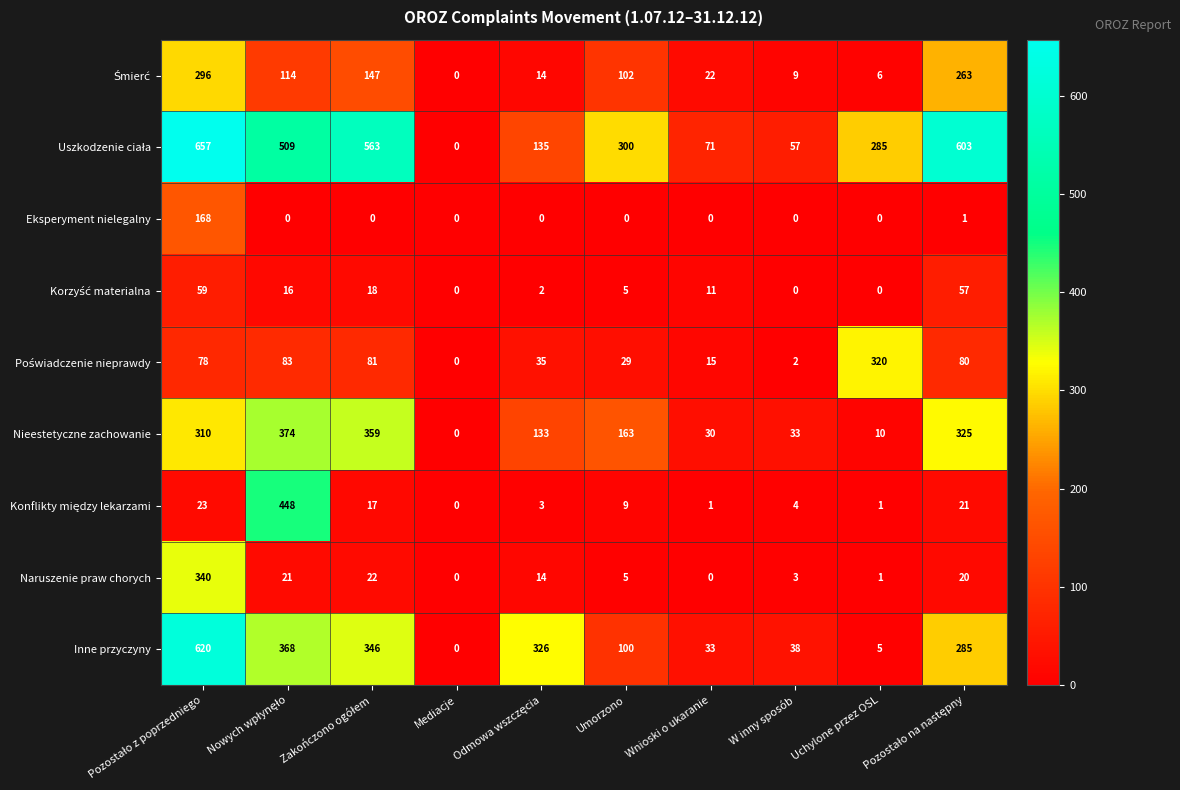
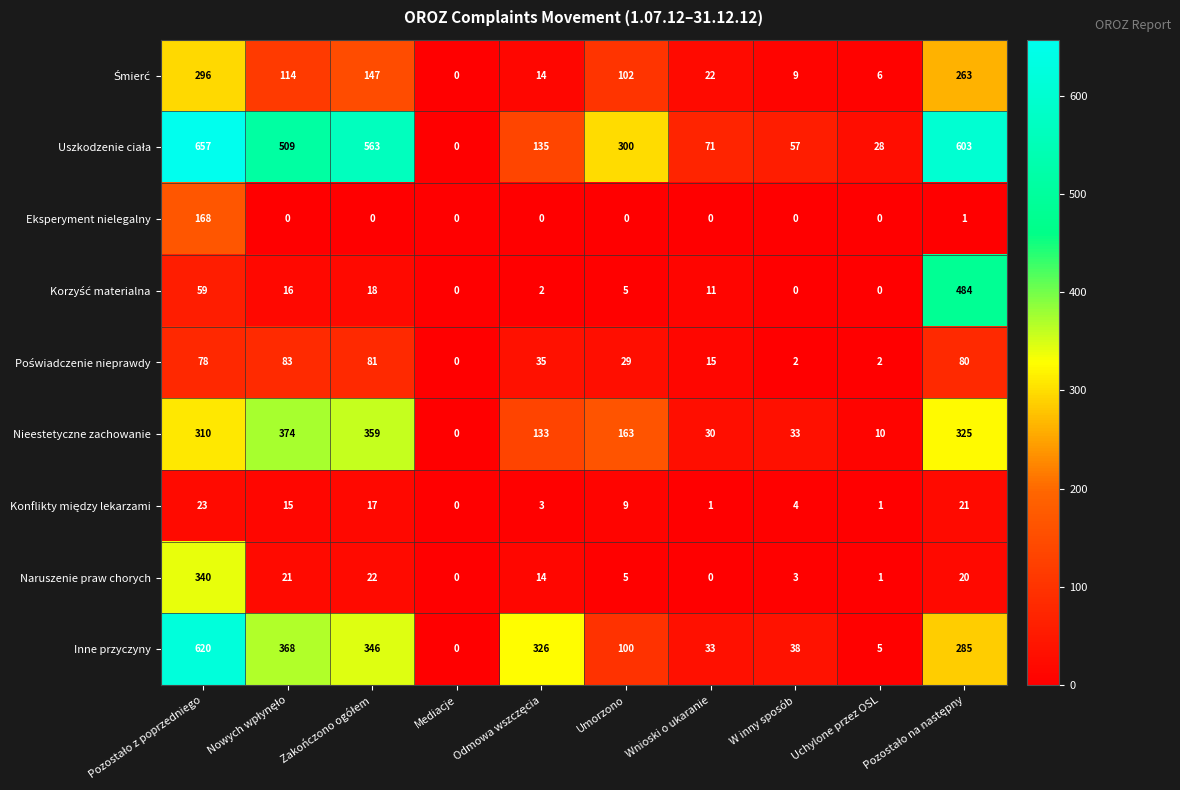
  {
    "Śmierć": {
      "Pozostało z poprzedniego": 296,
      "Nowych wpłynęło": 114,
      "Zakończono ogółem": 147,
      "Mediacje": 0,
      "Odmowa wszczęcia": 14,
      "Umorzono": 102,
      "Wnioski o ukaranie": 22,
      "W inny sposób": 9,
      "Uchylone przez OSL": 6,
      "Pozostało na następny": 263
    },
    "Uszkodzenie ciała": {
      "Pozostało z poprzedniego": 657,
      "Nowych wpłynęło": 509,
      "Zakończono ogółem": 563,
      "Mediacje": 0,
      "Odmowa wszczęcia": 135,
      "Umorzono": 300,
      "Wnioski o ukaranie": 71,
      "W inny sposób": 57,
-     "Uchylone przez OSL": 285,
+     "Uchylone przez OSL": 28,
      "Pozostało na następny": 603
    },
    "Eksperyment nielegalny": {
      "Pozostało z poprzedniego": 168,
      "Nowych wpłynęło": 0,
      "Zakończono ogółem": 0,
      "Mediacje": 0,
      "Odmowa wszczęcia": 0,
      "Umorzono": 0,
      "Wnioski o ukaranie": 0,
      "W inny sposób": 0,
      "Uchylone przez OSL": 0,
      "Pozostało na następny": 1
    },
    "Korzyść materialna": {
      "Pozostało z poprzedniego": 59,
      "Nowych wpłynęło": 16,
      "Zakończono ogółem": 18,
      "Mediacje": 0,
      "Odmowa wszczęcia": 2,
      "Umorzono": 5,
      "Wnioski o ukaranie": 11,
      "W inny sposób": 0,
      "Uchylone przez OSL": 0,
-     "Pozostało na następny": 57
+     "Pozostało na następny": 484
    },
    "Poświadczenie nieprawdy": {
      "Pozostało z poprzedniego": 78,
      "Nowych wpłynęło": 83,
      "Zakończono ogółem": 81,
      "Mediacje": 0,
      "Odmowa wszczęcia": 35,
      "Umorzono": 29,
      "Wnioski o ukaranie": 15,
      "W inny sposób": 2,
-     "Uchylone przez OSL": 320,
+     "Uchylone przez OSL": 2,
      "Pozostało na następny": 80
    },
    "Nieestetyczne zachowanie": {
      "Pozostało z poprzedniego": 310,
      "Nowych wpłynęło": 374,
      "Zakończono ogółem": 359,
      "Mediacje": 0,
      "Odmowa wszczęcia": 133,
      "Umorzono": 163,
      "Wnioski o ukaranie": 30,
      "W inny sposób": 33,
      "Uchylone przez OSL": 10,
      "Pozostało na następny": 325
    },
    "Konflikty między lekarzami": {
      "Pozostało z poprzedniego": 23,
-     "Nowych wpłynęło": 448,
+     "Nowych wpłynęło": 15,
      "Zakończono ogółem": 17,
      "Mediacje": 0,
      "Odmowa wszczęcia": 3,
      "Umorzono": 9,
      "Wnioski o ukaranie": 1,
      "W inny sposób": 4,
      "Uchylone przez OSL": 1,
      "Pozostało na następny": 21
    },
    "Naruszenie praw chorych": {
      "Pozostało z poprzedniego": 340,
      "Nowych wpłynęło": 21,
      "Zakończono ogółem": 22,
      "Mediacje": 0,
      "Odmowa wszczęcia": 14,
      "Umorzono": 5,
      "Wnioski o ukaranie": 0,
      "W inny sposób": 3,
      "Uchylone przez OSL": 1,
      "Pozostało na następny": 20
    },
    "Inne przyczyny": {
      "Pozostało z poprzedniego": 620,
      "Nowych wpłynęło": 368,
      "Zakończono ogółem": 346,
      "Mediacje": 0,
      "Odmowa wszczęcia": 326,
      "Umorzono": 100,
      "Wnioski o ukaranie": 33,
      "W inny sposób": 38,
      "Uchylone przez OSL": 5,
      "Pozostało na następny": 285
    }
  }
